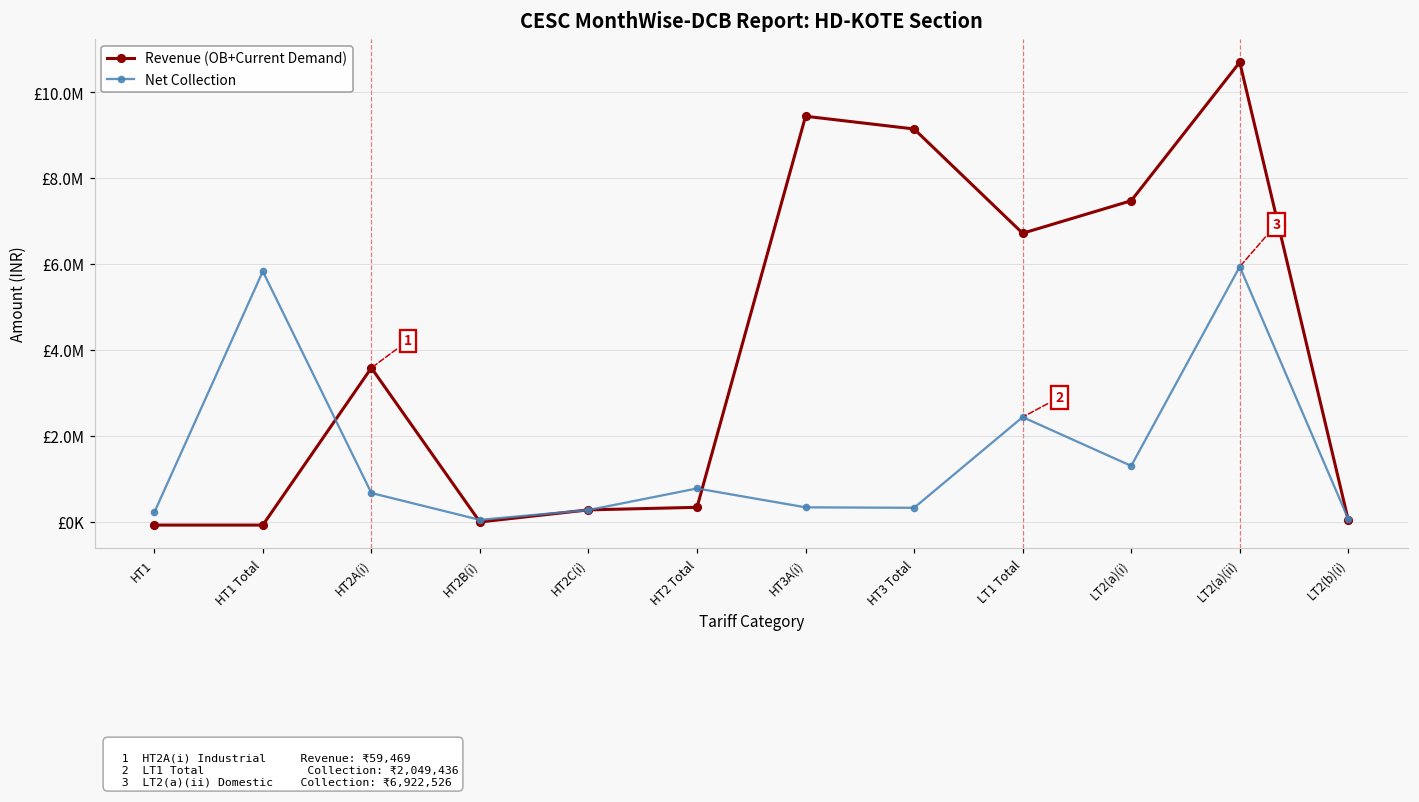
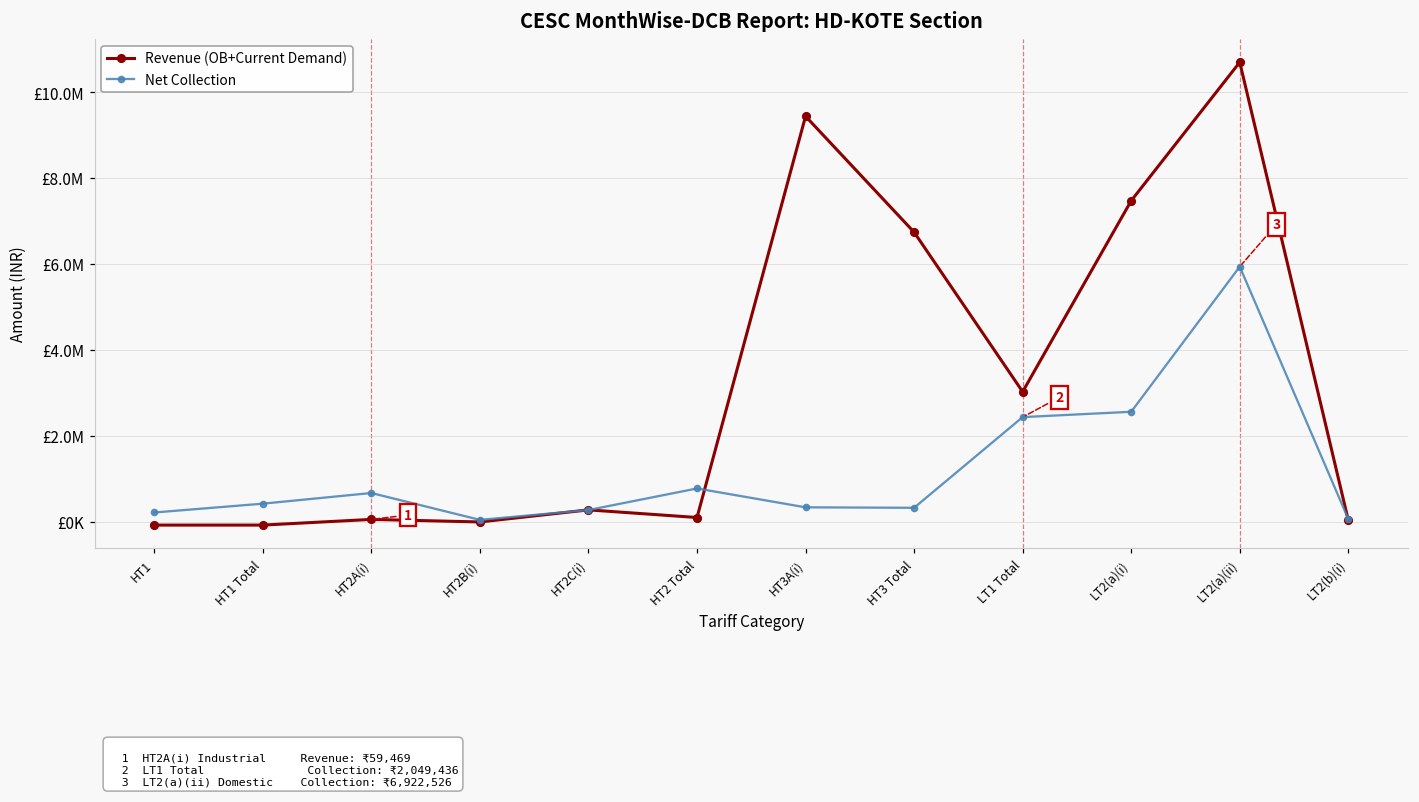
  {
    "Revenue (OB+Current Demand)": {
      "HT1": "£-100000",
      "HT1 Total": "£-100000",
-     "HT2A(i)": "£3600000",
-     "HT2 Total": "£300000",
+     "HT2A(i)": "£100000",
+     "HT2 Total": "£100000",
      "HT3A(i)": "£9400000",
-     "HT3 Total": "£9100000",
-     "LT1 Total": "£6700000",
+     "HT3 Total": "£6700000",
+     "LT1 Total": "£3000000",
      "LT2(a)(i)": "£7500000",
      "LT2(a)(ii)": "£10700000"
    },
    "Net Collection": {
      "HT1": "£200000",
-     "HT1 Total": "£5800000",
+     "HT1 Total": "£400000",
      "HT2A(i)": "£700000",
      "HT2 Total": "£800000",
      "HT3A(i)": "£300000",
      "HT3 Total": "£300000",
-     "LT2(a)(i)": "£1300000"
+     "LT2(a)(i)": "£2600000"
    }
  }
